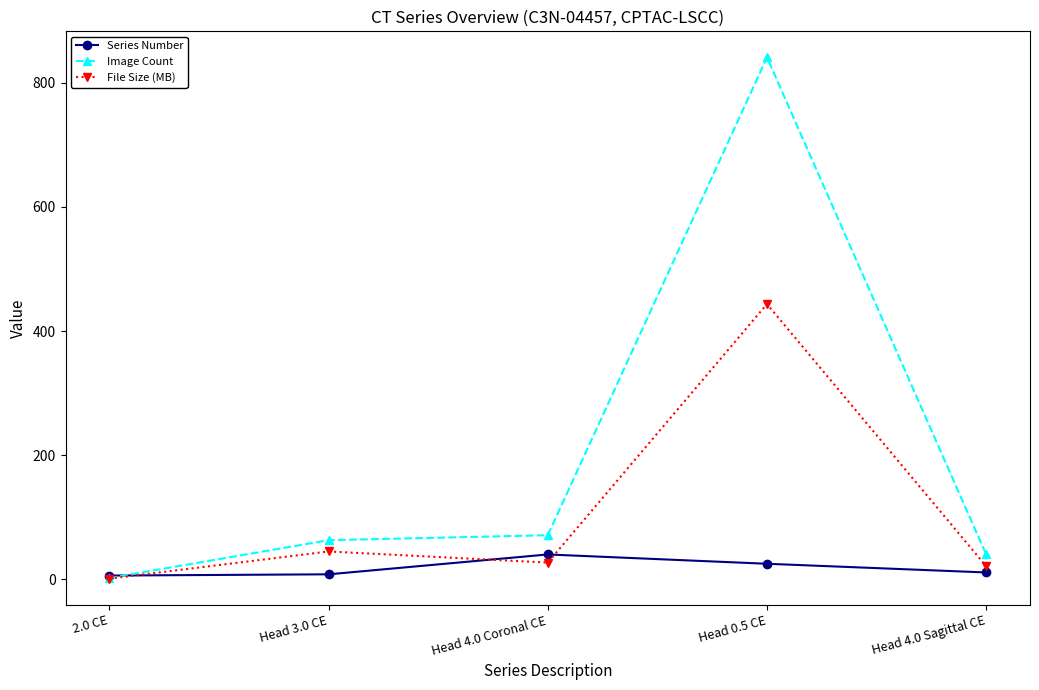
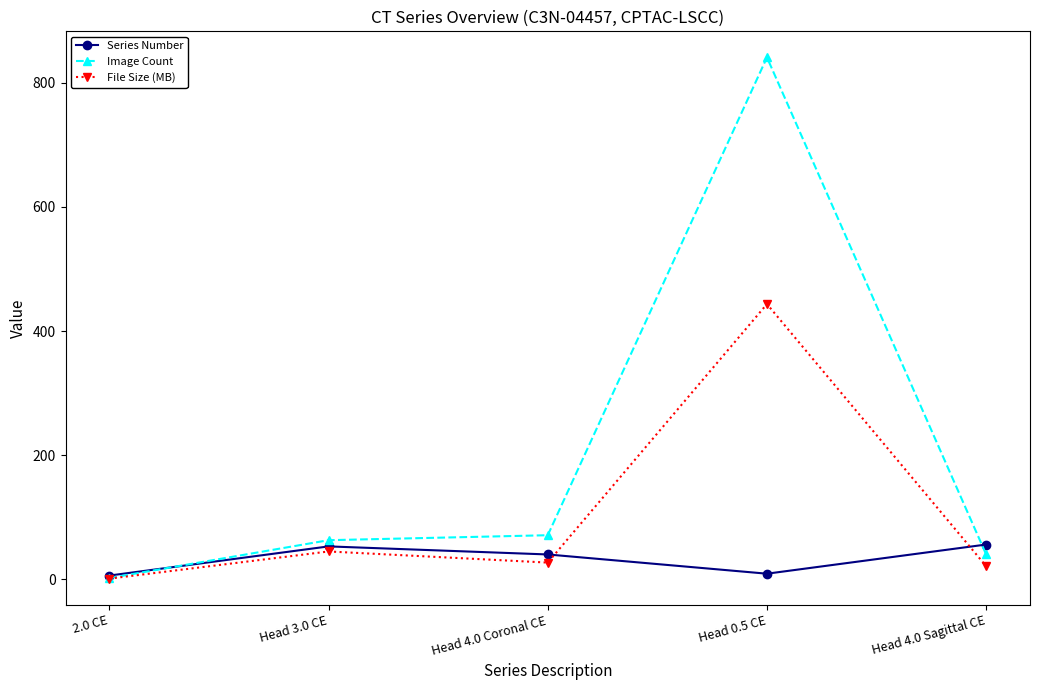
  {
    "Series Number": {
-     "Head 3.0 CE": 10,
+     "Head 3.0 CE": 50,
      "Head 4.0 Coronal CE": 40,
-     "Head 0.5 CE": 30,
-     "Head 4.0 Sagittal CE": 10
+     "Head 0.5 CE": 10,
+     "Head 4.0 Sagittal CE": 60
    },
    "Image Count": {
      "Head 3.0 CE": 60,
      "Head 4.0 Coronal CE": 70,
      "Head 0.5 CE": 840,
      "Head 4.0 Sagittal CE": 40
    },
    "File Size (MB)": {
      "Head 3.0 CE": 40,
      "Head 4.0 Coronal CE": 30,
      "Head 0.5 CE": 440,
      "Head 4.0 Sagittal CE": 20
    }
  }
